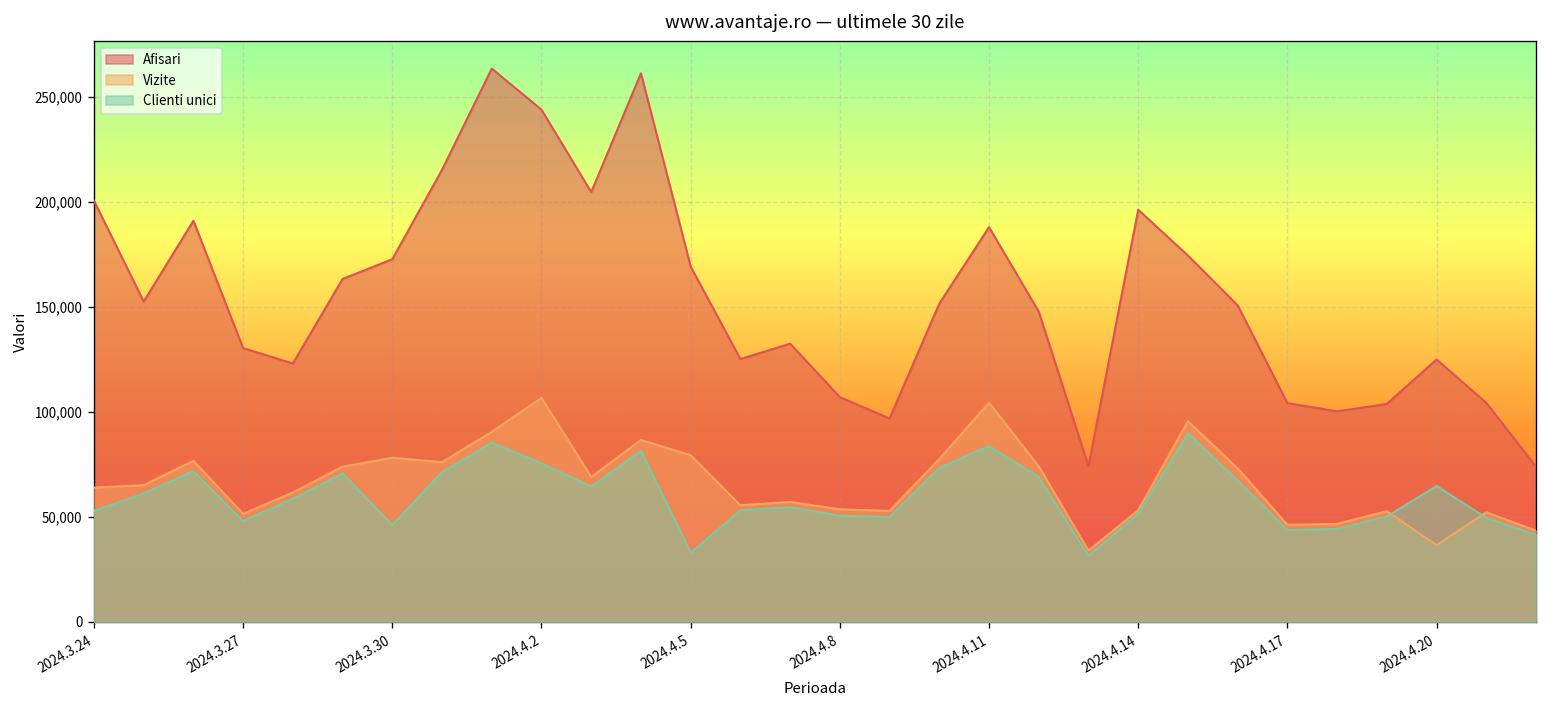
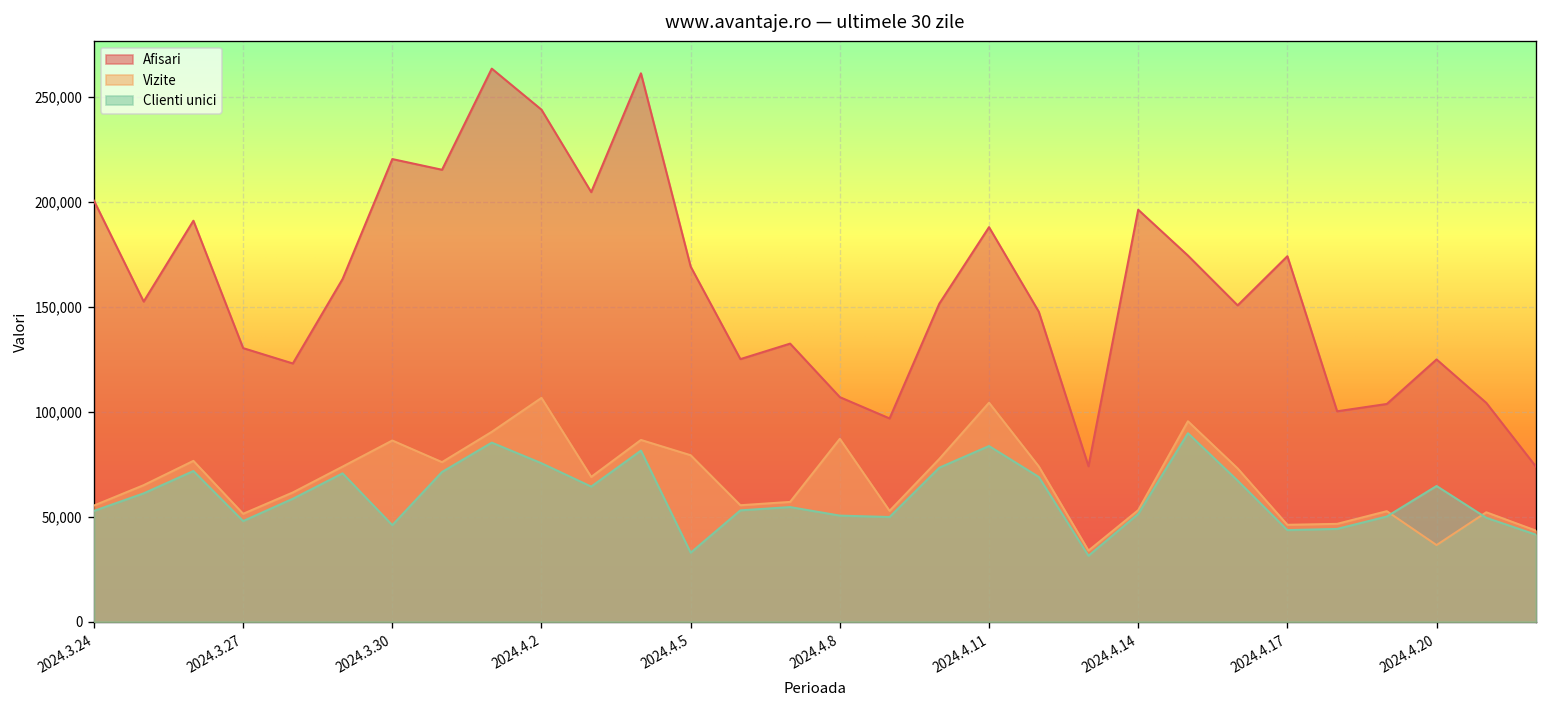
  {
    "Afisari": {
      "2024.3.24": "201,000",
      "2024.3.27": "130,000",
-     "2024.3.30": "173,000",
+     "2024.3.30": "220,000",
      "2024.4.2": "244,000",
      "2024.4.5": "169,000",
      "2024.4.8": "107,000",
      "2024.4.11": "188,000",
      "2024.4.14": "196,000",
-     "2024.4.17": "104,000",
+     "2024.4.17": "174,000",
      "2024.4.20": "125,000"
    },
    "Vizite": {
-     "2024.3.24": "64,000",
+     "2024.3.24": "55,000",
      "2024.3.27": "51,000",
-     "2024.3.30": "78,000",
+     "2024.3.30": "86,000",
      "2024.4.2": "107,000",
      "2024.4.5": "79,000",
-     "2024.4.8": "54,000",
+     "2024.4.8": "87,000",
      "2024.4.11": "104,000",
      "2024.4.14": "53,000",
      "2024.4.17": "46,000",
      "2024.4.20": "37,000"
    },
    "Clienti unici": {
      "2024.3.24": "53,000",
      "2024.3.27": "48,000",
      "2024.3.30": "46,000",
      "2024.4.2": "76,000",
      "2024.4.5": "33,000",
      "2024.4.8": "51,000",
      "2024.4.11": "84,000",
      "2024.4.14": "51,000",
      "2024.4.17": "44,000",
      "2024.4.20": "65,000"
    }
  }
